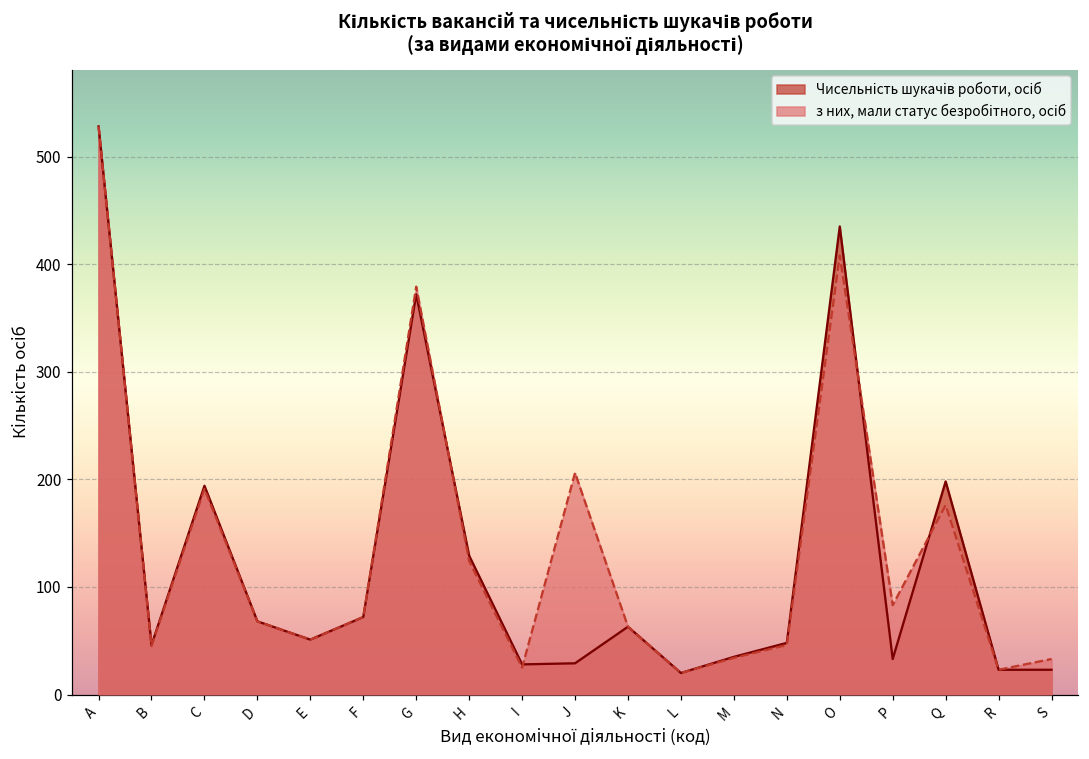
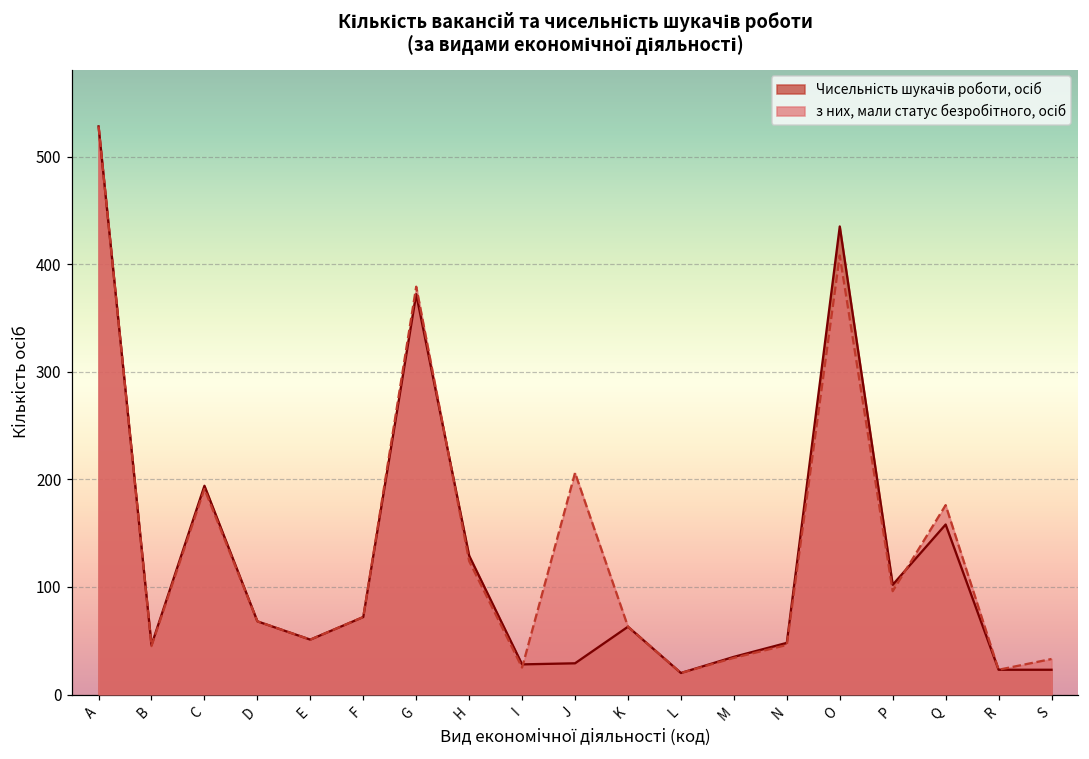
  {
    "Чисельність шукачів роботи, осіб": {
      "C": 190,
      "G": 370,
      "H": 130,
      "I": 30,
      "J": 30,
      "O": 440,
-     "P": 30,
-     "Q": 200,
+     "P": 100,
+     "Q": 160,
      "S": 20
    },
    "з них, мали статус безробітного, осіб": {
      "C": 190,
      "G": 380,
      "H": 120,
      "I": 30,
      "J": 210,
      "O": 410,
-     "P": 80,
+     "P": 100,
      "Q": 180,
      "S": 30
    }
  }
